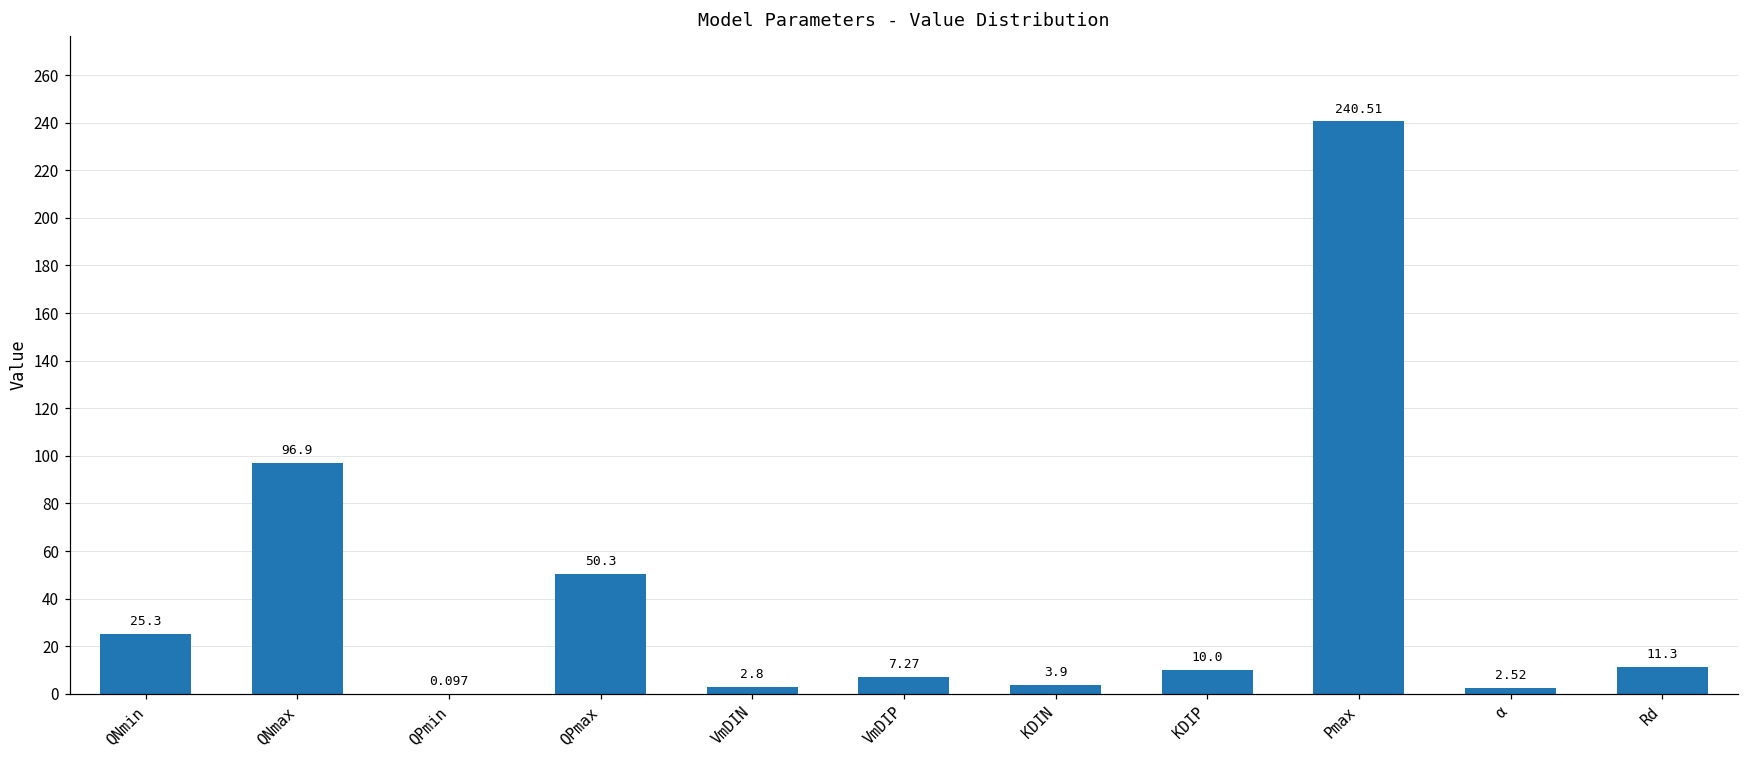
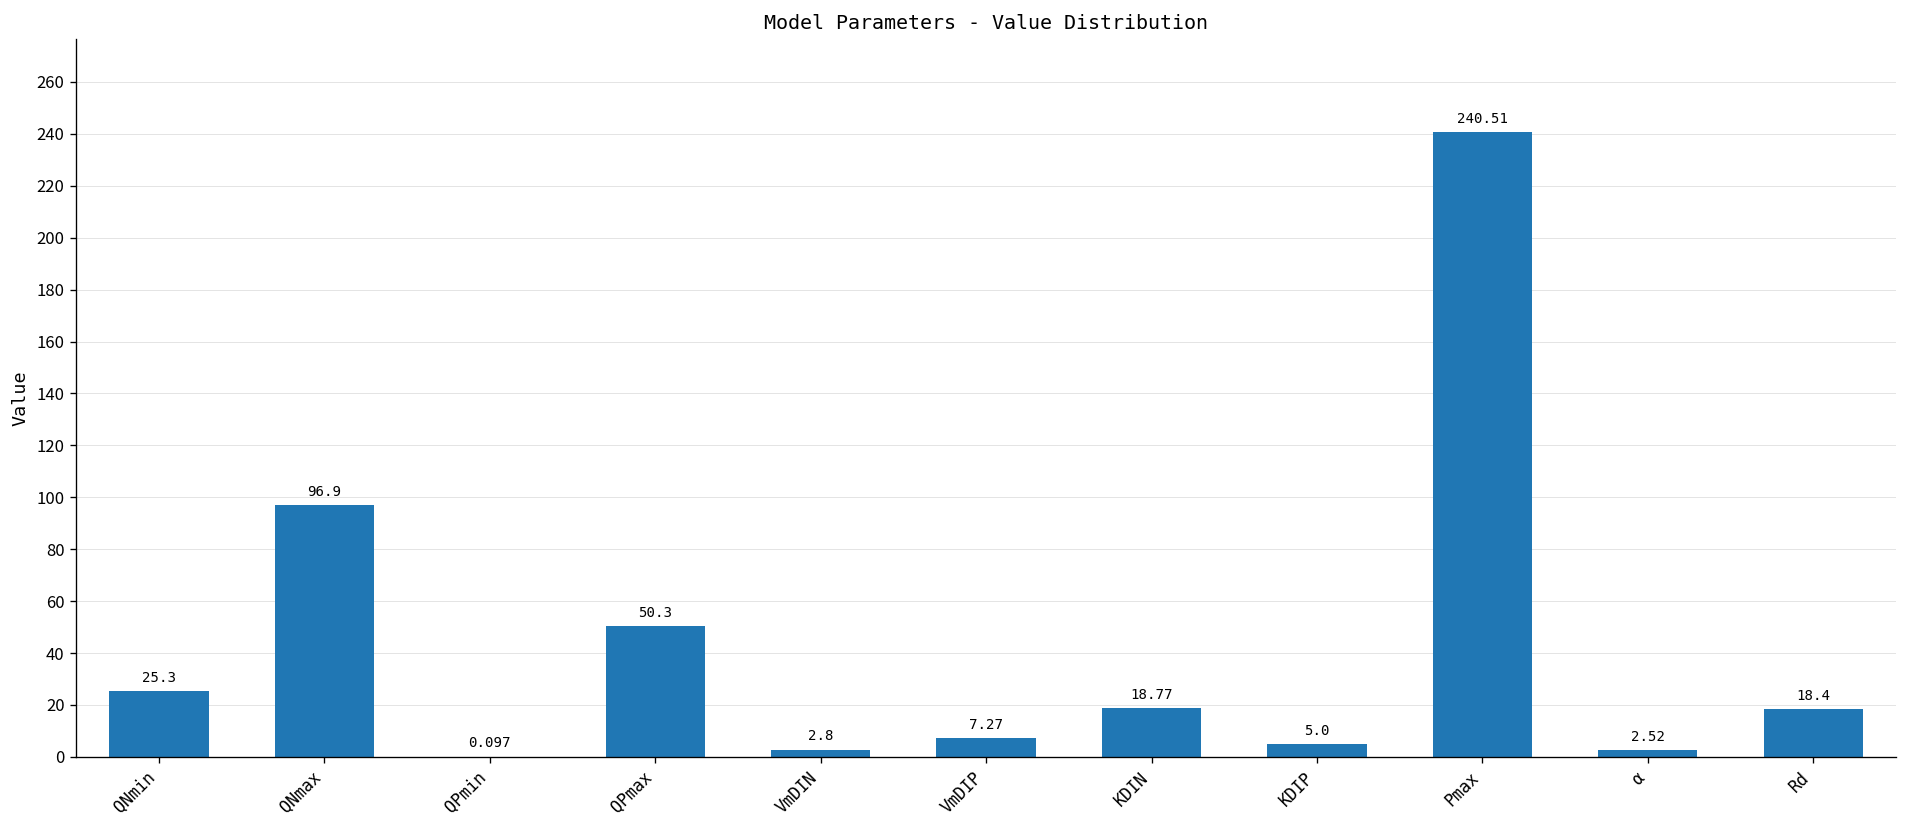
  {
    "QNmin": 25.3,
    "QNmax": 96.9,
    "QPmin": 0.097,
    "QPmax": 50.3,
    "VmDIN": 2.8,
    "VmDIP": 7.27,
-   "KDIN": 3.9,
-   "KDIP": 10.0,
+   "KDIN": 18.77,
+   "KDIP": 5.0,
    "Pmax": 240.51,
    "α": 2.52,
-   "Rd": 11.3
+   "Rd": 18.4
  }
